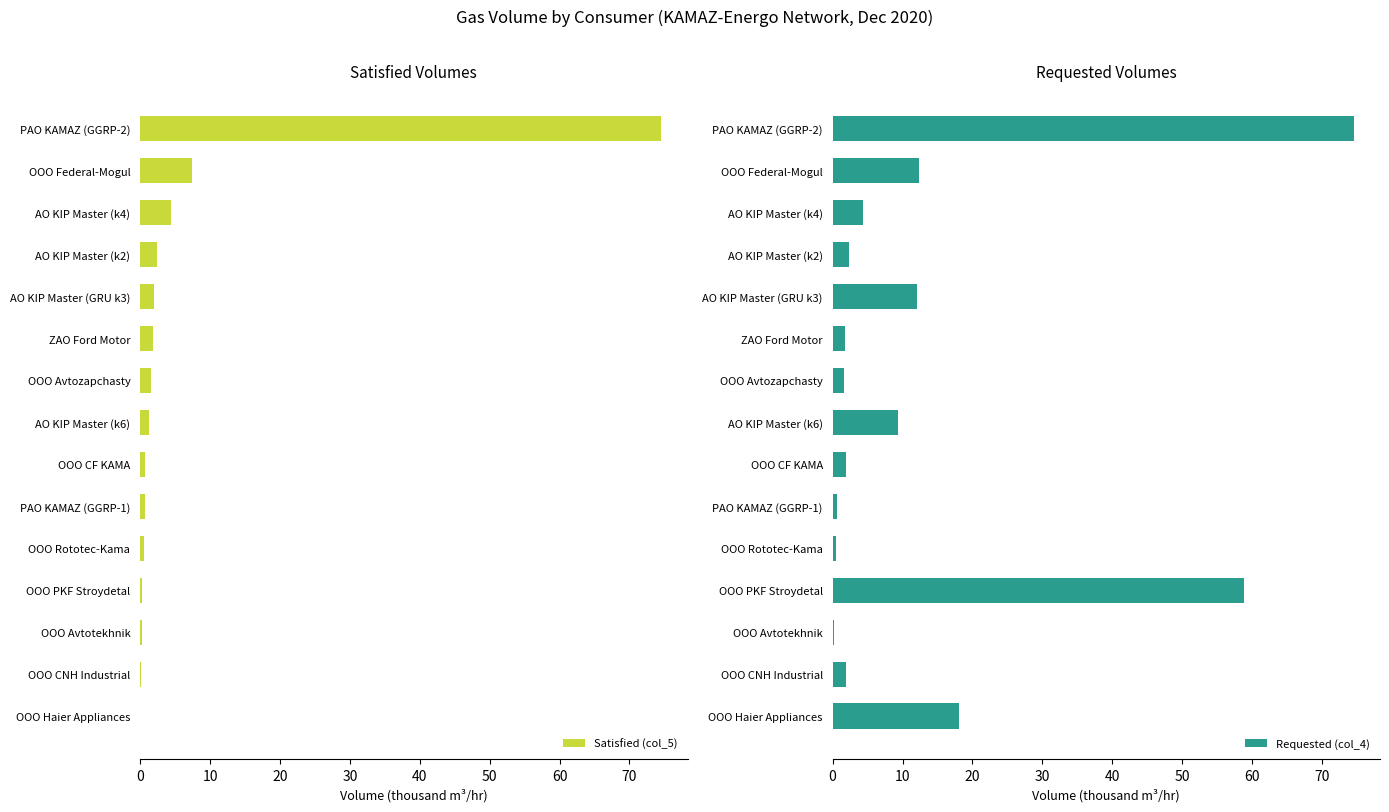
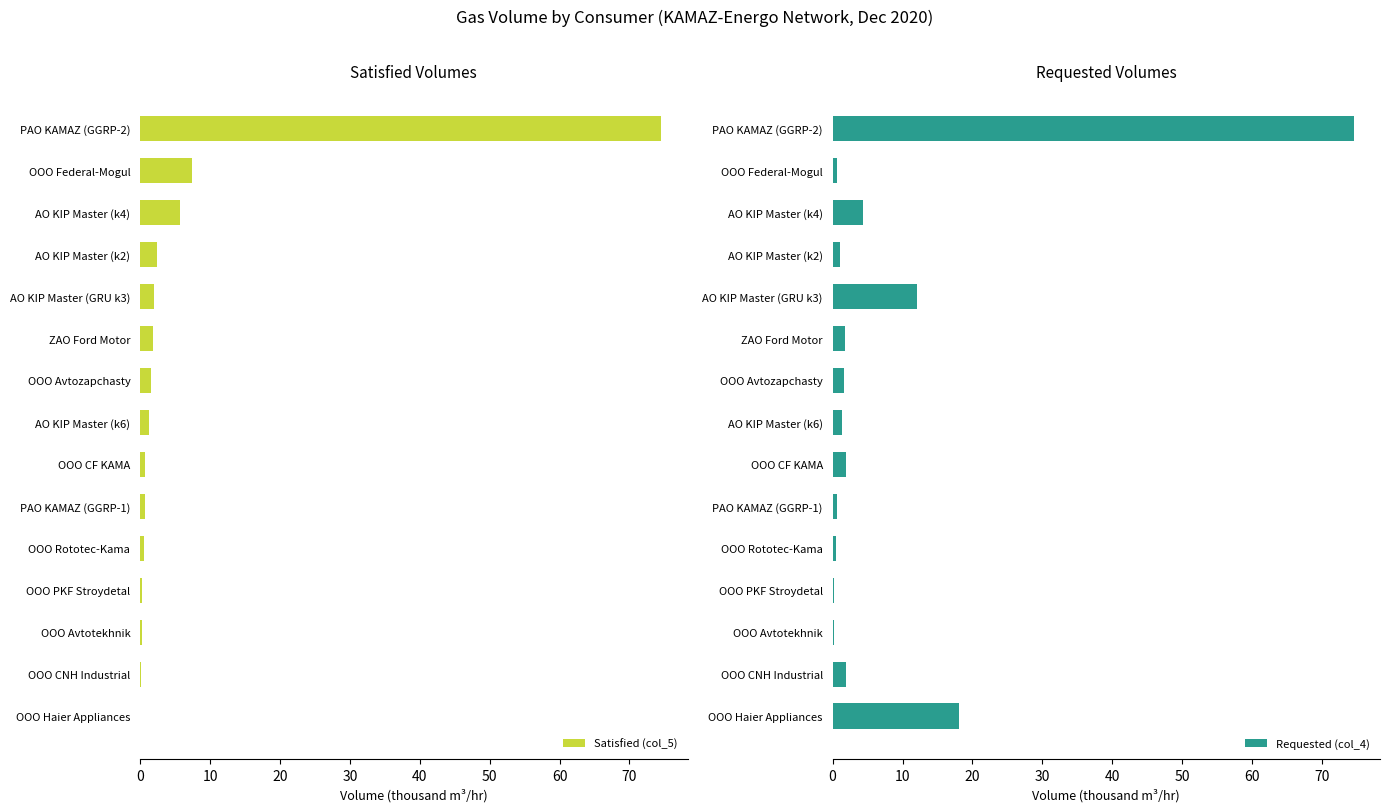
  {
    "Satisfied Volumes": {
      "PAO KAMAZ (GGRP-2)": 75,
      "OOO Federal-Mogul": 7,
-     "AO KIP Master (k4)": 4,
+     "AO KIP Master (k4)": 6,
      "AO KIP Master (k2)": 2,
      "AO KIP Master (GRU k3)": 2,
      "ZAO Ford Motor": 2,
      "OOO Avtozapchasty": 2,
      "AO KIP Master (k6)": 1,
      "OOO CF KAMA": 1,
      "PAO KAMAZ (GGRP-1)": 1,
      "OOO Rototec-Kama": 1
    },
    "Requested Volumes": {
      "PAO KAMAZ (GGRP-2)": 75,
-     "OOO Federal-Mogul": 12,
+     "OOO Federal-Mogul": 1,
      "AO KIP Master (k4)": 4,
-     "AO KIP Master (k2)": 2,
+     "AO KIP Master (k2)": 1,
      "AO KIP Master (GRU k3)": 12,
      "ZAO Ford Motor": 2,
      "OOO Avtozapchasty": 2,
-     "AO KIP Master (k6)": 9,
+     "AO KIP Master (k6)": 1,
      "OOO CF KAMA": 2,
      "PAO KAMAZ (GGRP-1)": 1,
      "OOO Rototec-Kama": 1,
-     "OOO PKF Stroydetal": 59,
+     "OOO PKF Stroydetal": 0,
      "OOO CNH Industrial": 2,
      "OOO Haier Appliances": 18
    }
  }
